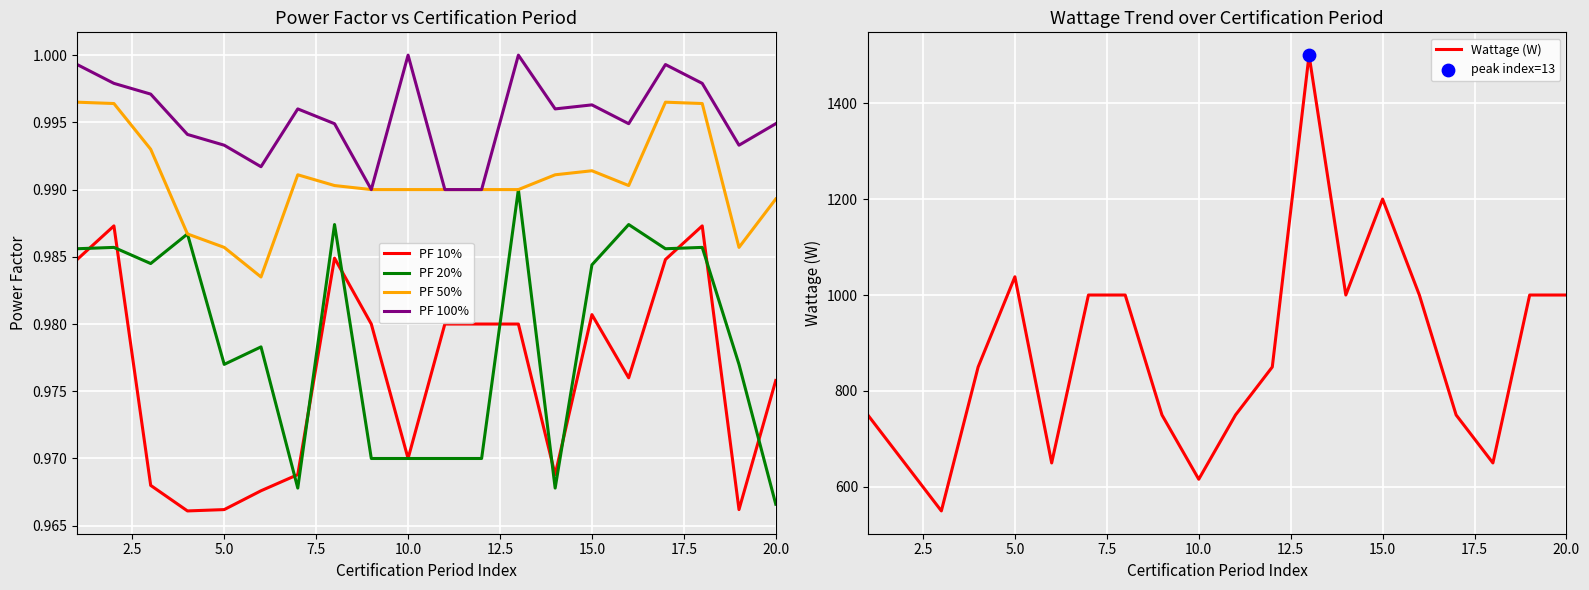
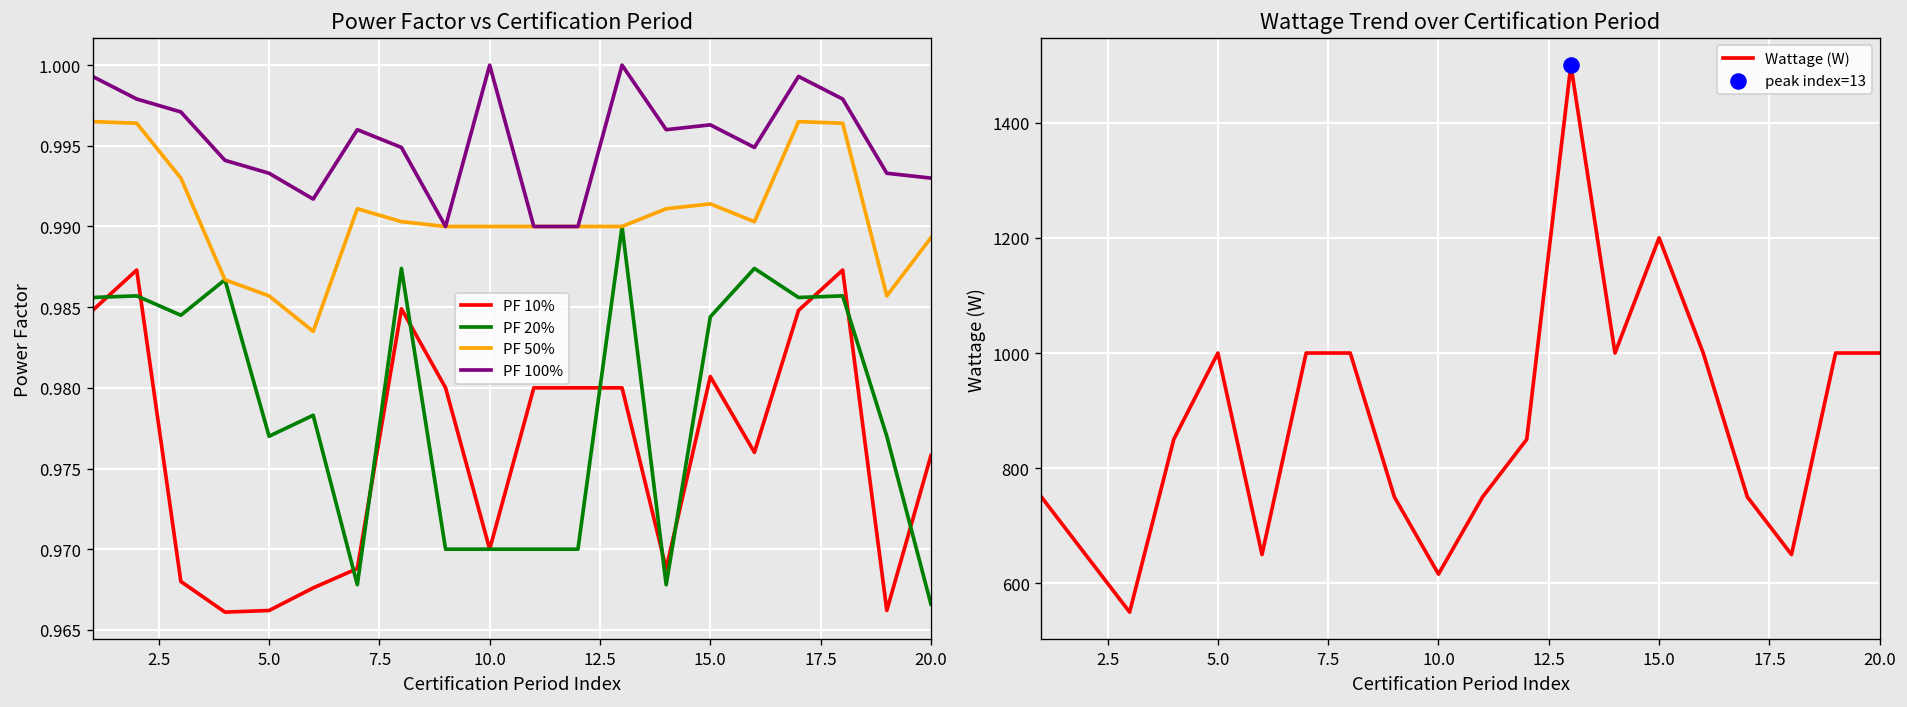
  {
    "Power Factor vs Certification Period": {
      "PF 10%": {
        "5.0": 0.9662,
        "15.0": 0.9807,
        "20.0": 0.9758
      },
      "PF 20%": {
        "5.0": 0.9770,
        "15.0": 0.9844,
        "20.0": 0.9666
      },
      "PF 50%": {
        "5.0": 0.9857,
        "10.0": 0.9900,
        "15.0": 0.9914,
        "20.0": 0.9893
      },
      "PF 100%": {
        "5.0": 0.9933,
        "10.0": 1.0000,
        "15.0": 0.9963,
-       "20.0": 0.9949
+       "20.0": 0.9930
      }
    },
    "Wattage Trend over Certification Period": {
      "Wattage (W)": {
-       "5.0": 1040,
+       "5.0": 1000,
        "10.0": 620,
        "15.0": 1200,
        "20.0": 1000
      }
    }
  }
